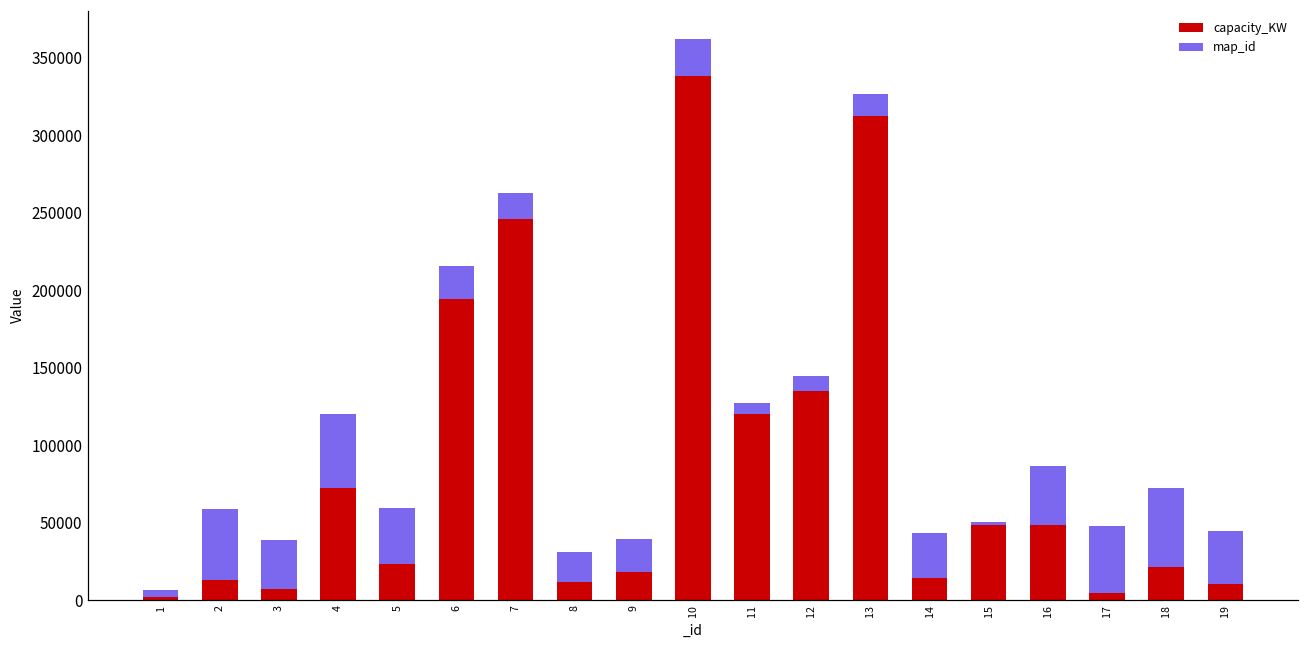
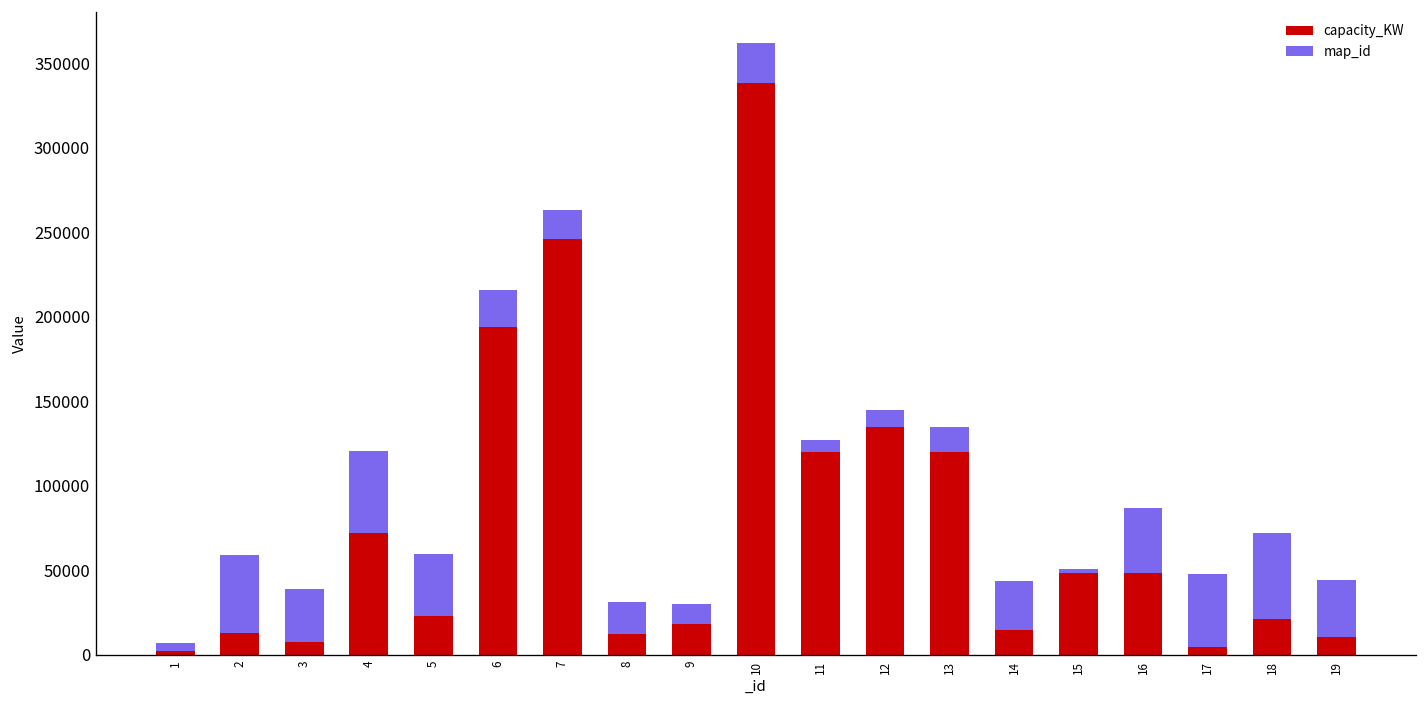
  {
    "capacity_KW": {
      "1": 2000,
      "2": 13000,
      "3": 8000,
      "4": 72000,
      "5": 23000,
      "6": 194000,
      "7": 246000,
      "8": 12000,
      "9": 18000,
      "10": 338000,
      "11": 120000,
      "12": 135000,
-     "13": 312000,
+     "13": 120000,
      "14": 15000,
      "15": 48000,
      "16": 48000,
      "17": 5000,
      "18": 21000,
      "19": 11000
    },
    "map_id": {
      "1": 5000,
      "2": 46000,
      "3": 31000,
      "4": 48000,
      "5": 36000,
      "6": 22000,
      "7": 17000,
      "8": 19000,
-     "9": 22000,
+     "9": 12000,
      "10": 24000,
      "11": 7000,
      "12": 10000,
      "13": 14000,
      "14": 29000,
      "15": 2000,
      "16": 39000,
      "17": 43000,
      "18": 51000,
      "19": 34000
    }
  }
